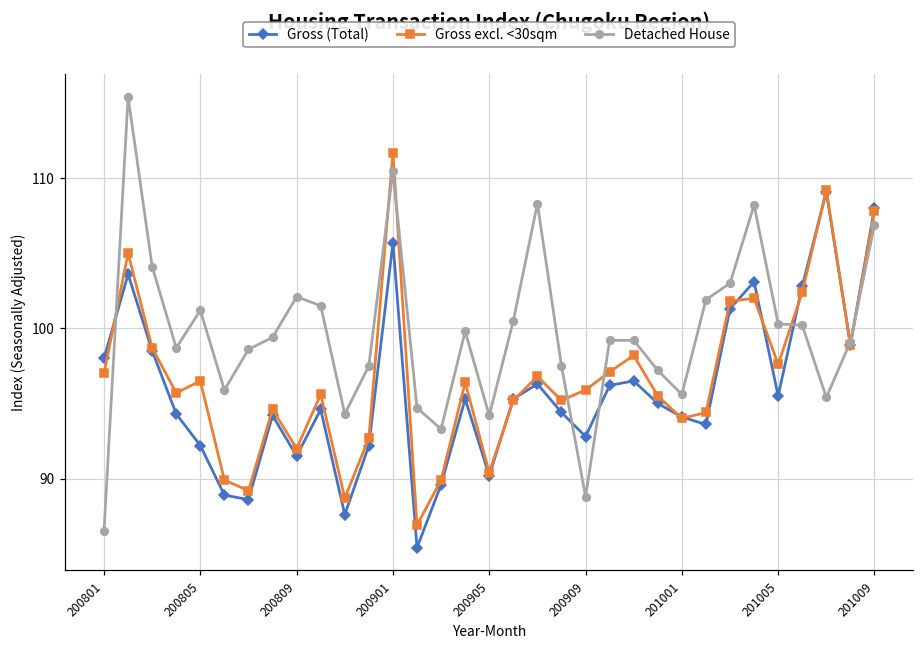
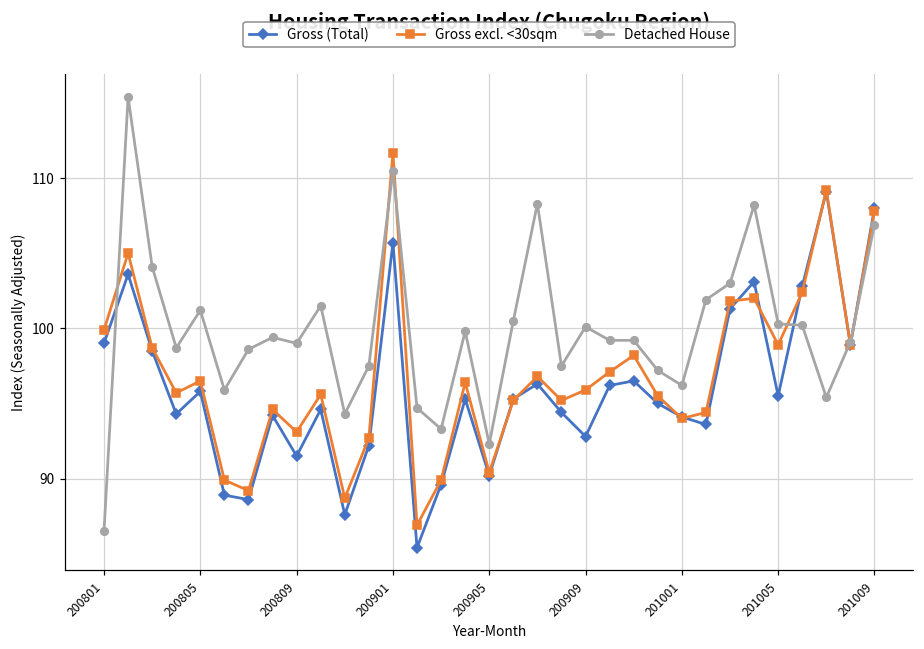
  {
    "Gross (Total)": {
-     "200801": 98,
-     "200805": 92.2,
+     "200801": 99,
+     "200805": 95.8,
      "200809": 91.5,
      "200901": 105.7,
      "200905": 90.2,
      "200909": 92.8,
      "201005": 95.5,
      "201009": 108.0
    },
    "Gross excl. <30sqm": {
-     "200801": 97.0,
+     "200801": 99.9,
      "200805": 96.5,
-     "200809": 92.0,
+     "200809": 93.1,
      "200901": 111.7,
      "200905": 90.4,
      "200909": 95.9,
-     "201005": 97.6,
+     "201005": 98.9,
      "201009": 107.8
    },
    "Detached House": {
      "200801": 86.5,
      "200805": 101.2,
-     "200809": 102.1,
+     "200809": 99.0,
      "200901": 110.5,
-     "200905": 94.2,
-     "200909": 88.8,
-     "201001": 95.6,
+     "200905": 92.3,
+     "200909": 100.1,
+     "201001": 96.2,
      "201005": 100.3,
      "201009": 106.9
    }
  }
